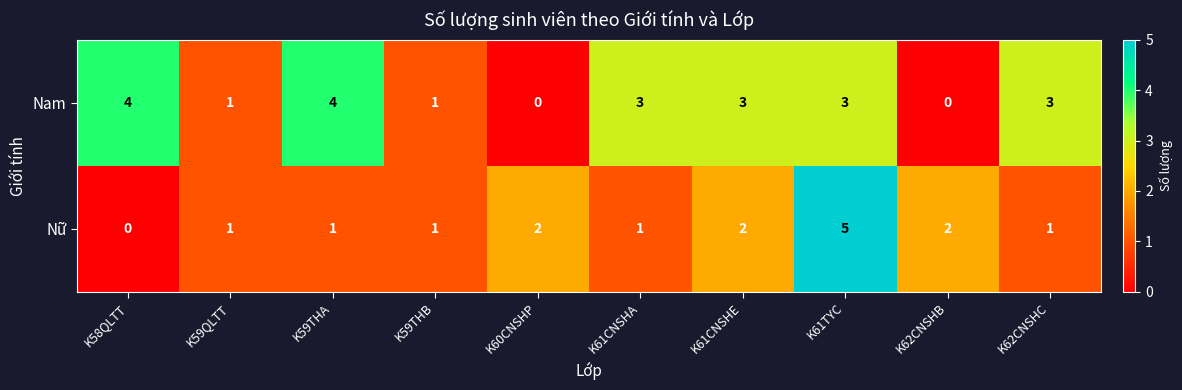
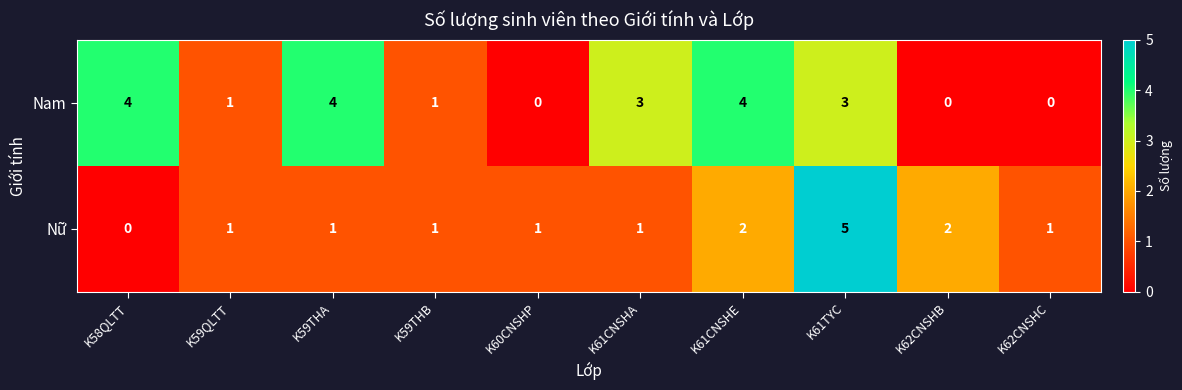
  {
    "Nam": {
      "K58QLTT": 4,
      "K59QLTT": 1,
      "K59THA": 4,
      "K59THB": 1,
      "K60CNSHP": 0,
      "K61CNSHA": 3,
-     "K61CNSHE": 3,
+     "K61CNSHE": 4,
      "K61TYC": 3,
      "K62CNSHB": 0,
-     "K62CNSHC": 3
+     "K62CNSHC": 0
    },
    "Nữ": {
      "K58QLTT": 0,
      "K59QLTT": 1,
      "K59THA": 1,
      "K59THB": 1,
-     "K60CNSHP": 2,
+     "K60CNSHP": 1,
      "K61CNSHA": 1,
      "K61CNSHE": 2,
      "K61TYC": 5,
      "K62CNSHB": 2,
      "K62CNSHC": 1
    }
  }
